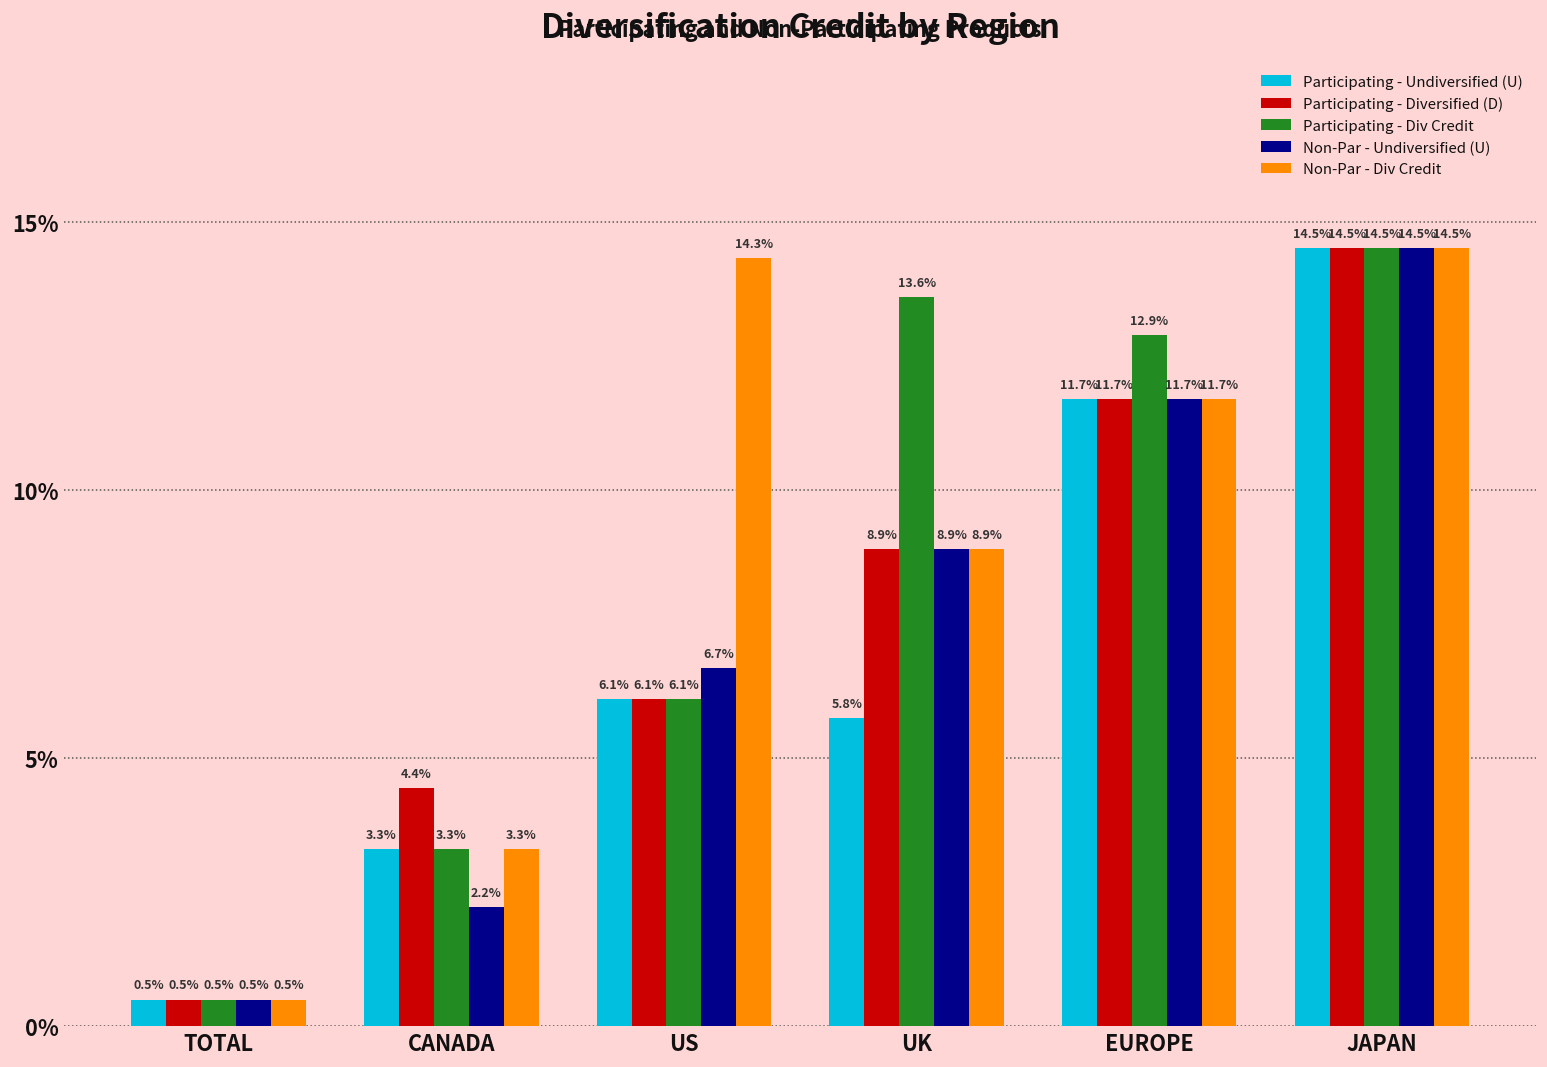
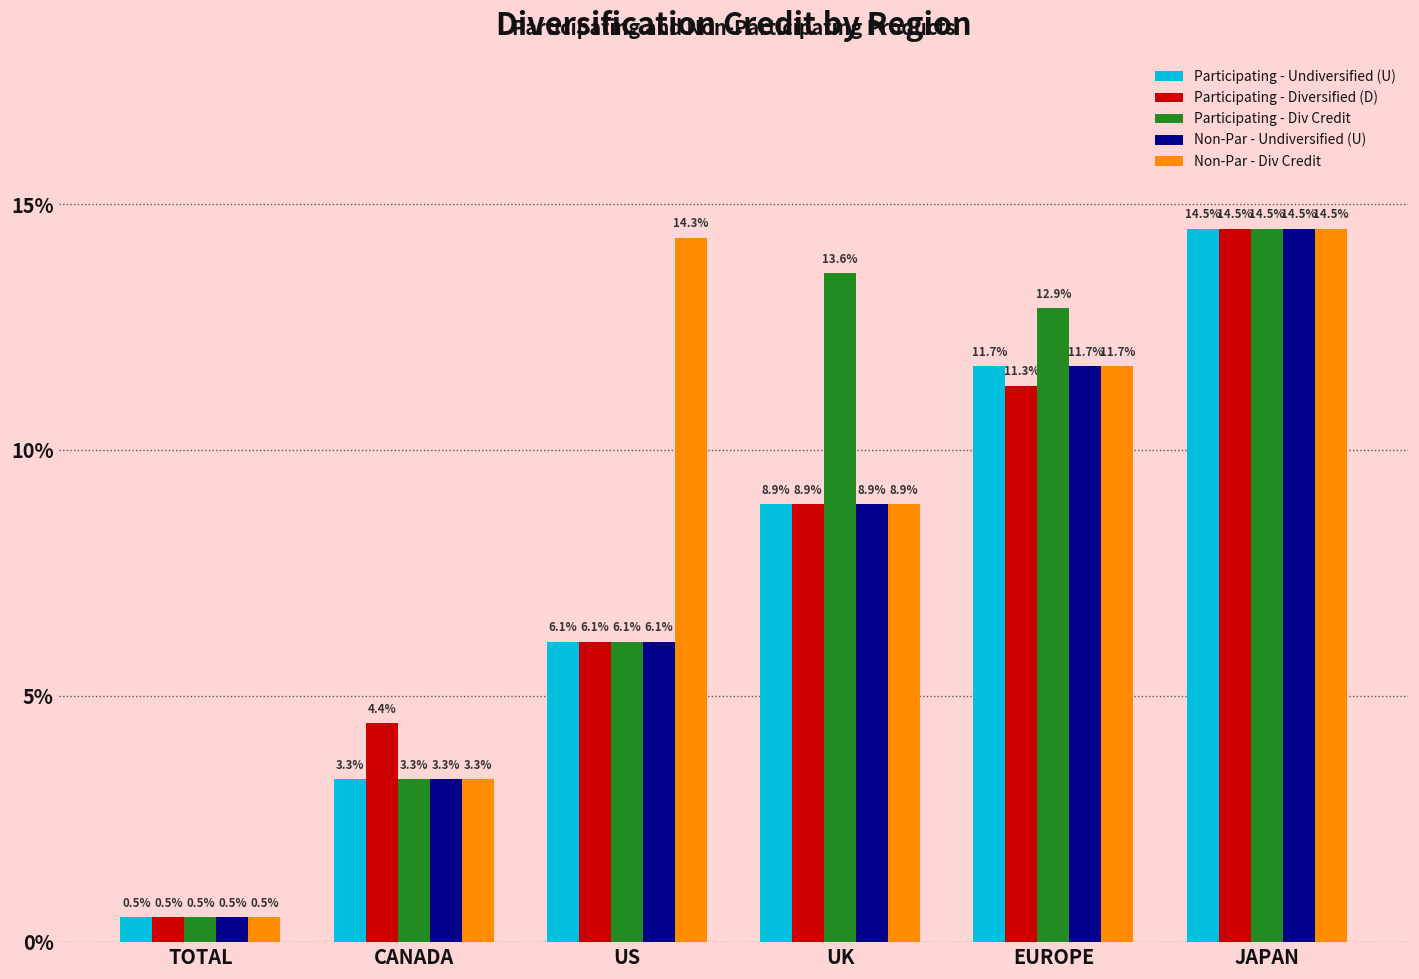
  {
    "Participating - Undiversified (U)": {
      "TOTAL": "0.5%",
      "CANADA": "3.3%",
      "US": "6.1%",
-     "UK": "5.8%",
+     "UK": "8.9%",
      "EUROPE": "11.7%",
      "JAPAN": "14.5%"
    },
    "Participating - Diversified (D)": {
      "TOTAL": "0.5%",
      "CANADA": "4.4%",
      "US": "6.1%",
      "UK": "8.9%",
-     "EUROPE": "11.7%",
+     "EUROPE": "11.3%",
      "JAPAN": "14.5%"
    },
    "Participating - Div Credit": {
      "TOTAL": "0.5%",
      "CANADA": "3.3%",
      "US": "6.1%",
      "UK": "13.6%",
      "EUROPE": "12.9%",
      "JAPAN": "14.5%"
    },
    "Non-Par - Undiversified (U)": {
      "TOTAL": "0.5%",
-     "CANADA": "2.2%",
-     "US": "6.7%",
+     "CANADA": "3.3%",
+     "US": "6.1%",
      "UK": "8.9%",
      "EUROPE": "11.7%",
      "JAPAN": "14.5%"
    },
    "Non-Par - Div Credit": {
      "TOTAL": "0.5%",
      "CANADA": "3.3%",
      "US": "14.3%",
      "UK": "8.9%",
      "EUROPE": "11.7%",
      "JAPAN": "14.5%"
    }
  }
